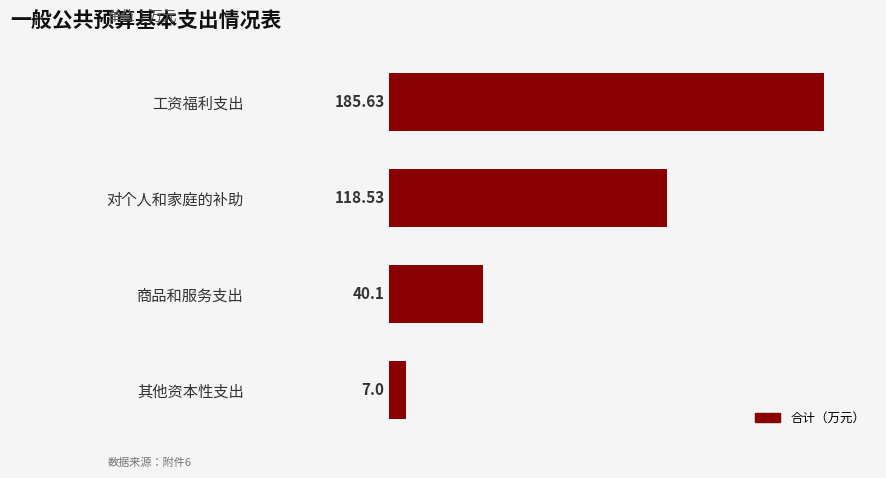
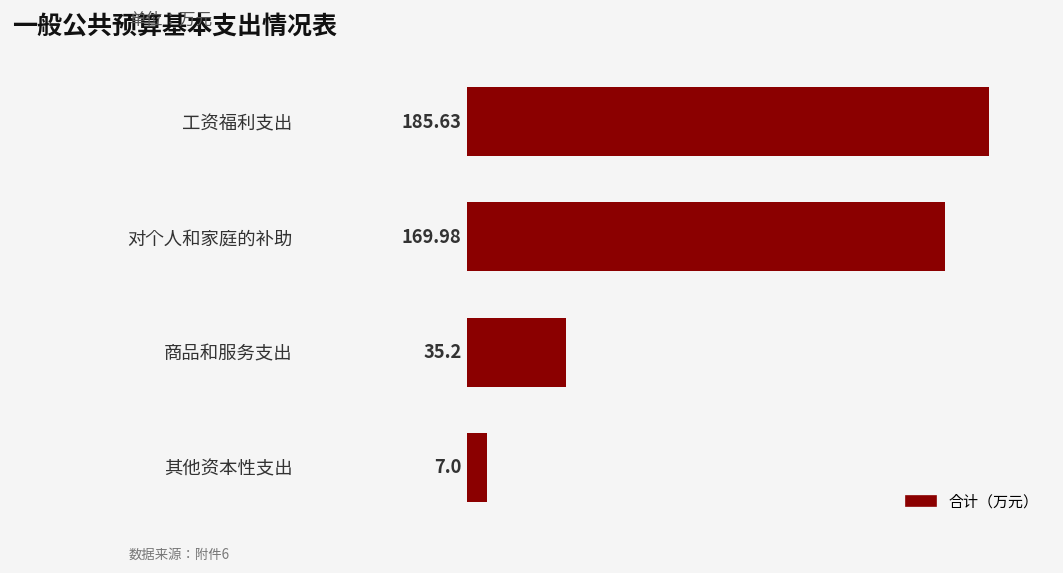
  {
-   "对个人和家庭的补助": 118.53,
-   "商品和服务支出": 40.1,
+   "对个人和家庭的补助": 169.98,
+   "商品和服务支出": 35.2,
    "其他资本性支出": 7.0
  }
